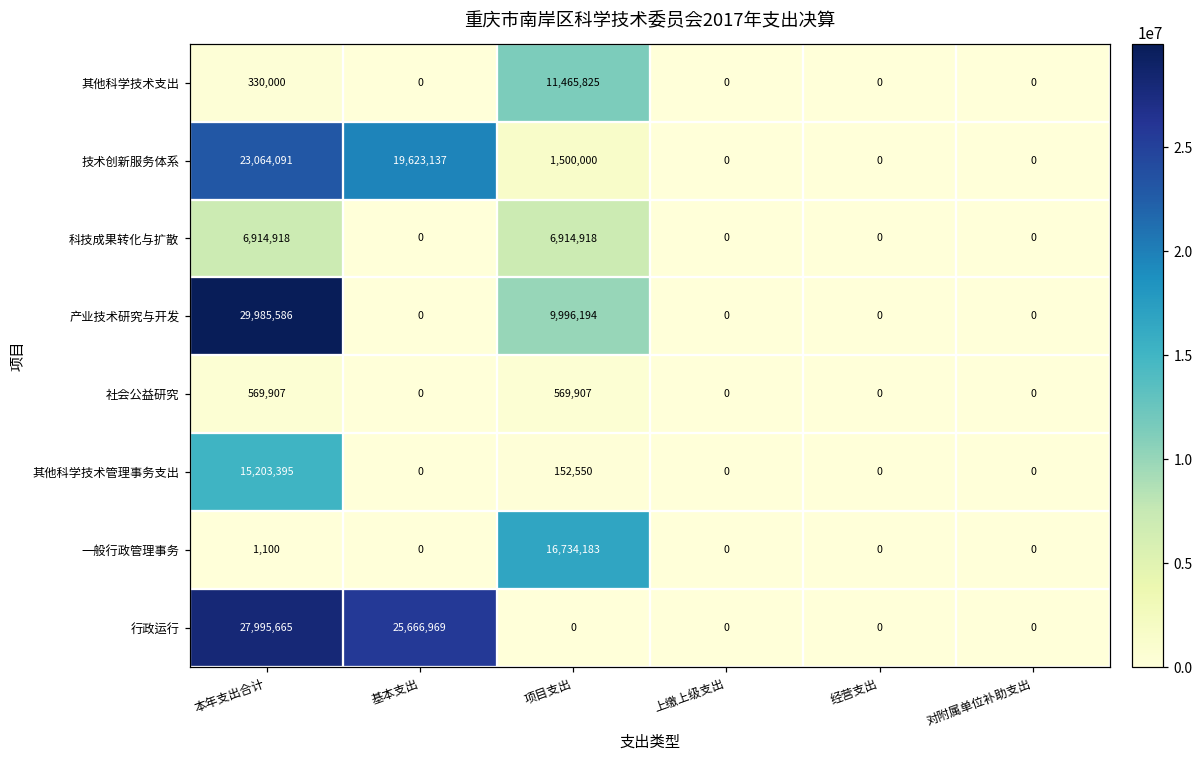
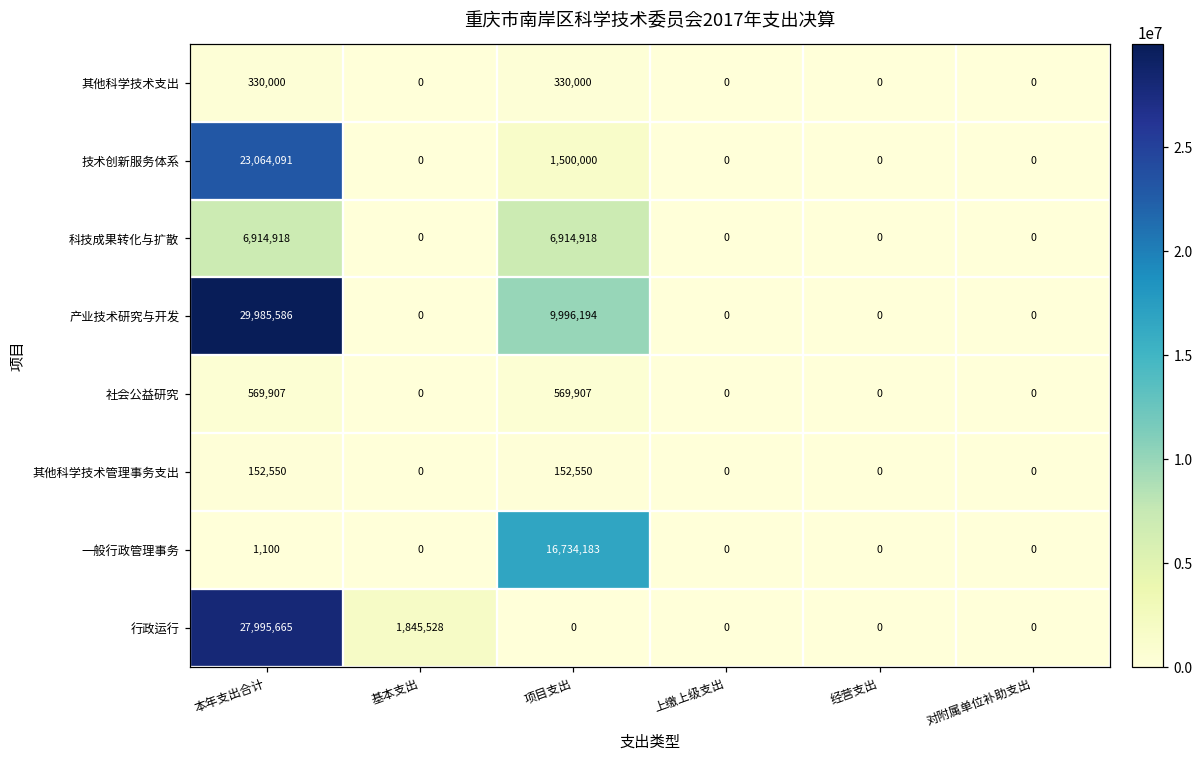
  {
    "其他科学技术支出": {
      "本年支出合计": "330,000",
      "基本支出": "0",
-     "项目支出": "11,465,825",
+     "项目支出": "330,000",
      "上缴上级支出": "0",
      "经营支出": "0",
      "对附属单位补助支出": "0"
    },
    "技术创新服务体系": {
      "本年支出合计": "23,064,091",
-     "基本支出": "19,623,137",
+     "基本支出": "0",
      "项目支出": "1,500,000",
      "上缴上级支出": "0",
      "经营支出": "0",
      "对附属单位补助支出": "0"
    },
    "科技成果转化与扩散": {
      "本年支出合计": "6,914,918",
      "基本支出": "0",
      "项目支出": "6,914,918",
      "上缴上级支出": "0",
      "经营支出": "0",
      "对附属单位补助支出": "0"
    },
    "产业技术研究与开发": {
      "本年支出合计": "29,985,586",
      "基本支出": "0",
      "项目支出": "9,996,194",
      "上缴上级支出": "0",
      "经营支出": "0",
      "对附属单位补助支出": "0"
    },
    "社会公益研究": {
      "本年支出合计": "569,907",
      "基本支出": "0",
      "项目支出": "569,907",
      "上缴上级支出": "0",
      "经营支出": "0",
      "对附属单位补助支出": "0"
    },
    "其他科学技术管理事务支出": {
-     "本年支出合计": "15,203,395",
+     "本年支出合计": "152,550",
      "基本支出": "0",
      "项目支出": "152,550",
      "上缴上级支出": "0",
      "经营支出": "0",
      "对附属单位补助支出": "0"
    },
    "一般行政管理事务": {
      "本年支出合计": "1,100",
      "基本支出": "0",
      "项目支出": "16,734,183",
      "上缴上级支出": "0",
      "经营支出": "0",
      "对附属单位补助支出": "0"
    },
    "行政运行": {
      "本年支出合计": "27,995,665",
-     "基本支出": "25,666,969",
+     "基本支出": "1,845,528",
      "项目支出": "0",
      "上缴上级支出": "0",
      "经营支出": "0",
      "对附属单位补助支出": "0"
    }
  }
